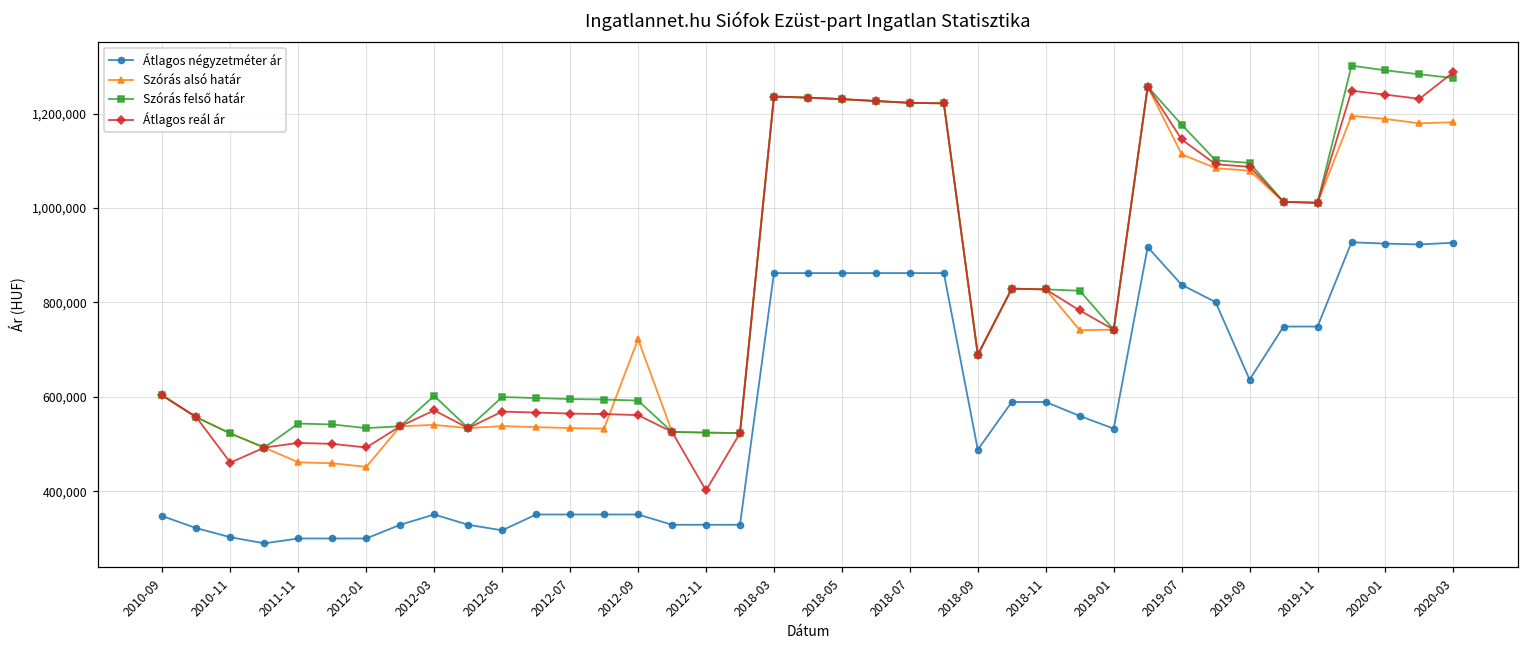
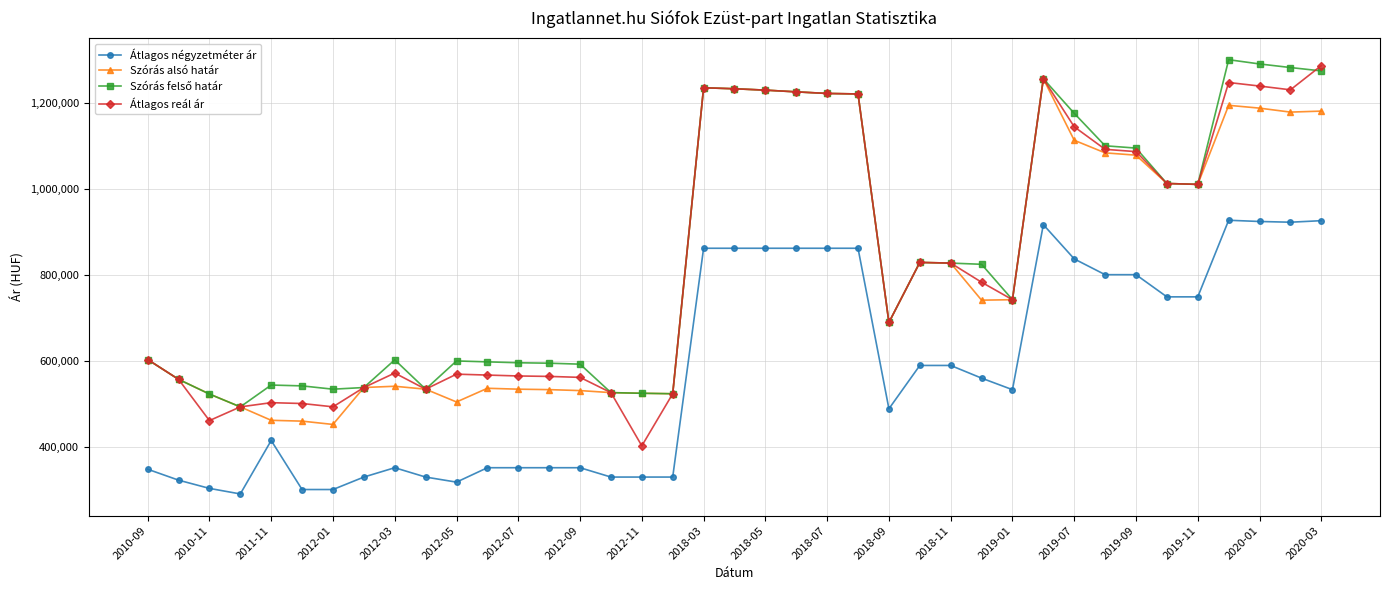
  {
    "Átlagos négyzetméter ár": {
      "2010-09": "350,000",
      "2010-11": "300,000",
-     "2011-11": "300,000",
+     "2011-11": "410,000",
      "2012-01": "300,000",
      "2012-03": "350,000",
      "2012-05": "320,000",
      "2012-07": "350,000",
      "2012-09": "350,000",
      "2012-11": "330,000",
      "2018-03": "860,000",
      "2018-05": "860,000",
      "2018-07": "860,000",
      "2018-09": "490,000",
      "2018-11": "590,000",
      "2019-01": "530,000",
      "2019-07": "840,000",
-     "2019-09": "640,000",
+     "2019-09": "800,000",
      "2019-11": "750,000",
      "2020-01": "920,000",
      "2020-03": "930,000"
    },
    "Szórás alsó határ": {
      "2011-11": "460,000",
      "2012-01": "450,000",
      "2012-03": "540,000",
-     "2012-05": "540,000",
+     "2012-05": "500,000",
      "2012-07": "530,000",
-     "2012-09": "720,000",
+     "2012-09": "530,000",
      "2019-07": "1,110,000",
      "2019-09": "1,080,000",
      "2020-01": "1,190,000",
      "2020-03": "1,180,000"
    },
    "Szórás felső határ": {
      "2011-11": "540,000",
      "2012-01": "530,000",
      "2012-03": "600,000",
      "2012-05": "600,000",
      "2012-07": "600,000",
      "2012-09": "590,000",
      "2019-07": "1,180,000",
      "2019-09": "1,100,000",
      "2020-01": "1,290,000",
      "2020-03": "1,280,000"
    },
    "Átlagos reál ár": {
      "2010-11": "460,000",
      "2011-11": "500,000",
      "2012-01": "490,000",
      "2012-03": "570,000",
      "2012-05": "570,000",
      "2012-07": "560,000",
      "2012-09": "560,000",
      "2012-11": "400,000",
      "2019-07": "1,150,000",
      "2019-09": "1,090,000",
      "2020-01": "1,240,000",
      "2020-03": "1,290,000"
    }
  }
